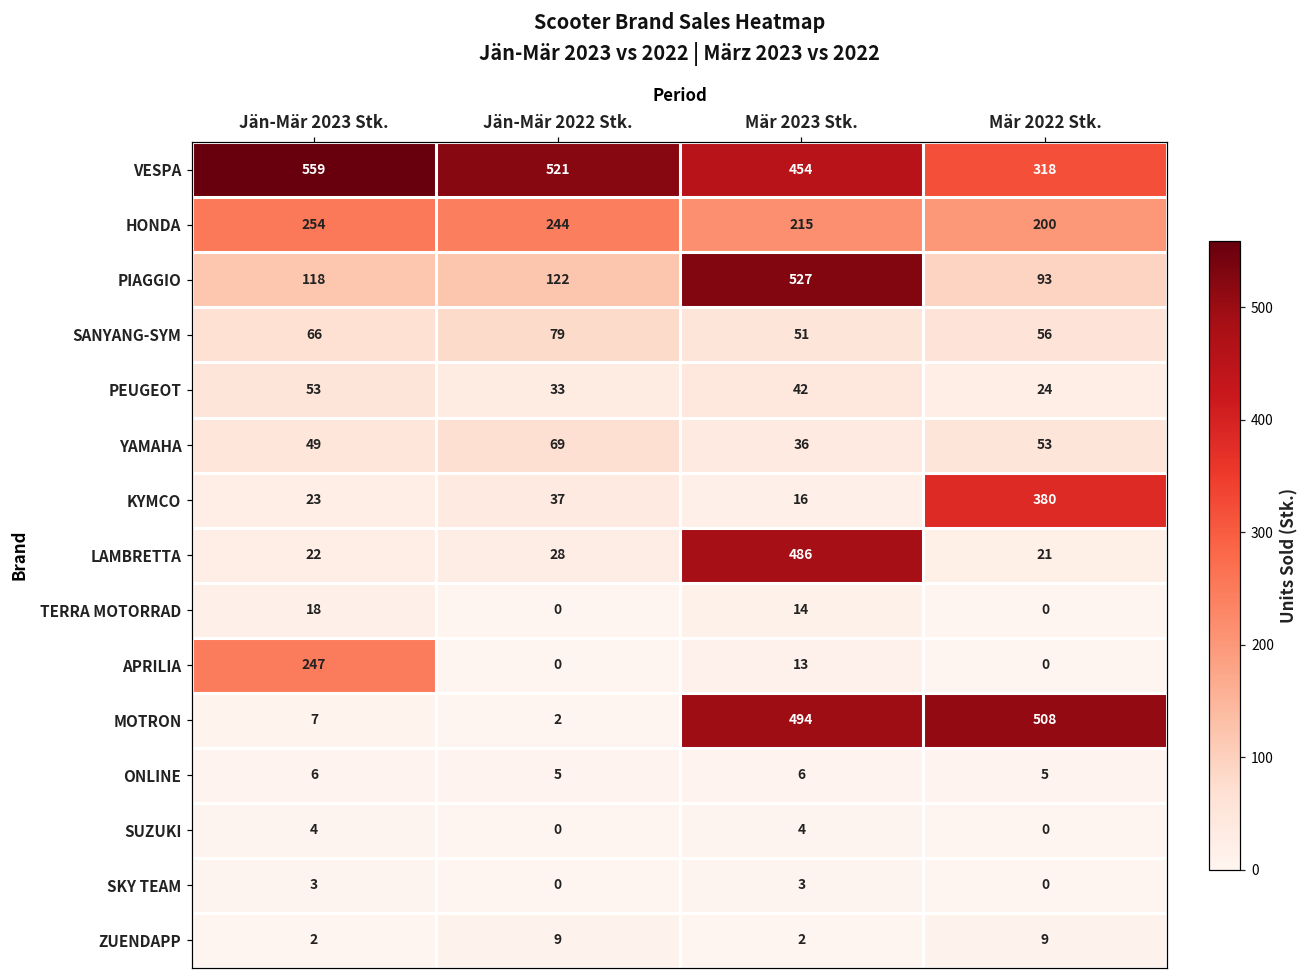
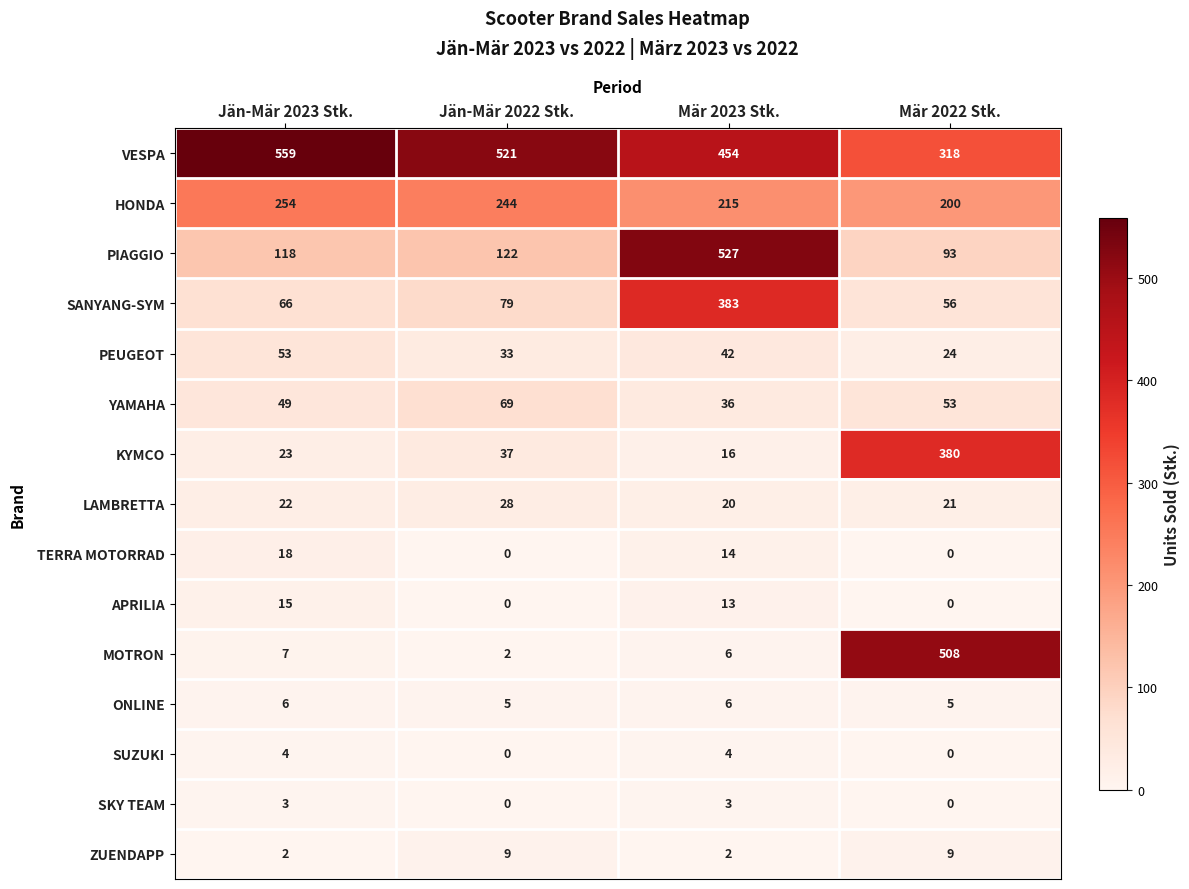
  {
    "VESPA": {
      "Jän-Mär 2023 Stk.": 559,
      "Jän-Mär 2022 Stk.": 521,
      "Mär 2023 Stk.": 454,
      "Mär 2022 Stk.": 318
    },
    "HONDA": {
      "Jän-Mär 2023 Stk.": 254,
      "Jän-Mär 2022 Stk.": 244,
      "Mär 2023 Stk.": 215,
      "Mär 2022 Stk.": 200
    },
    "PIAGGIO": {
      "Jän-Mär 2023 Stk.": 118,
      "Jän-Mär 2022 Stk.": 122,
      "Mär 2023 Stk.": 527,
      "Mär 2022 Stk.": 93
    },
    "SANYANG-SYM": {
      "Jän-Mär 2023 Stk.": 66,
      "Jän-Mär 2022 Stk.": 79,
-     "Mär 2023 Stk.": 51,
+     "Mär 2023 Stk.": 383,
      "Mär 2022 Stk.": 56
    },
    "PEUGEOT": {
      "Jän-Mär 2023 Stk.": 53,
      "Jän-Mär 2022 Stk.": 33,
      "Mär 2023 Stk.": 42,
      "Mär 2022 Stk.": 24
    },
    "YAMAHA": {
      "Jän-Mär 2023 Stk.": 49,
      "Jän-Mär 2022 Stk.": 69,
      "Mär 2023 Stk.": 36,
      "Mär 2022 Stk.": 53
    },
    "KYMCO": {
      "Jän-Mär 2023 Stk.": 23,
      "Jän-Mär 2022 Stk.": 37,
      "Mär 2023 Stk.": 16,
      "Mär 2022 Stk.": 380
    },
    "LAMBRETTA": {
      "Jän-Mär 2023 Stk.": 22,
      "Jän-Mär 2022 Stk.": 28,
-     "Mär 2023 Stk.": 486,
+     "Mär 2023 Stk.": 20,
      "Mär 2022 Stk.": 21
    },
    "TERRA MOTORRAD": {
      "Jän-Mär 2023 Stk.": 18,
      "Jän-Mär 2022 Stk.": 0,
      "Mär 2023 Stk.": 14,
      "Mär 2022 Stk.": 0
    },
    "APRILIA": {
-     "Jän-Mär 2023 Stk.": 247,
+     "Jän-Mär 2023 Stk.": 15,
      "Jän-Mär 2022 Stk.": 0,
      "Mär 2023 Stk.": 13,
      "Mär 2022 Stk.": 0
    },
    "MOTRON": {
      "Jän-Mär 2023 Stk.": 7,
      "Jän-Mär 2022 Stk.": 2,
-     "Mär 2023 Stk.": 494,
+     "Mär 2023 Stk.": 6,
      "Mär 2022 Stk.": 508
    },
    "ONLINE": {
      "Jän-Mär 2023 Stk.": 6,
      "Jän-Mär 2022 Stk.": 5,
      "Mär 2023 Stk.": 6,
      "Mär 2022 Stk.": 5
    },
    "SUZUKI": {
      "Jän-Mär 2023 Stk.": 4,
      "Jän-Mär 2022 Stk.": 0,
      "Mär 2023 Stk.": 4,
      "Mär 2022 Stk.": 0
    },
    "SKY TEAM": {
      "Jän-Mär 2023 Stk.": 3,
      "Jän-Mär 2022 Stk.": 0,
      "Mär 2023 Stk.": 3,
      "Mär 2022 Stk.": 0
    },
    "ZUENDAPP": {
      "Jän-Mär 2023 Stk.": 2,
      "Jän-Mär 2022 Stk.": 9,
      "Mär 2023 Stk.": 2,
      "Mär 2022 Stk.": 9
    }
  }
